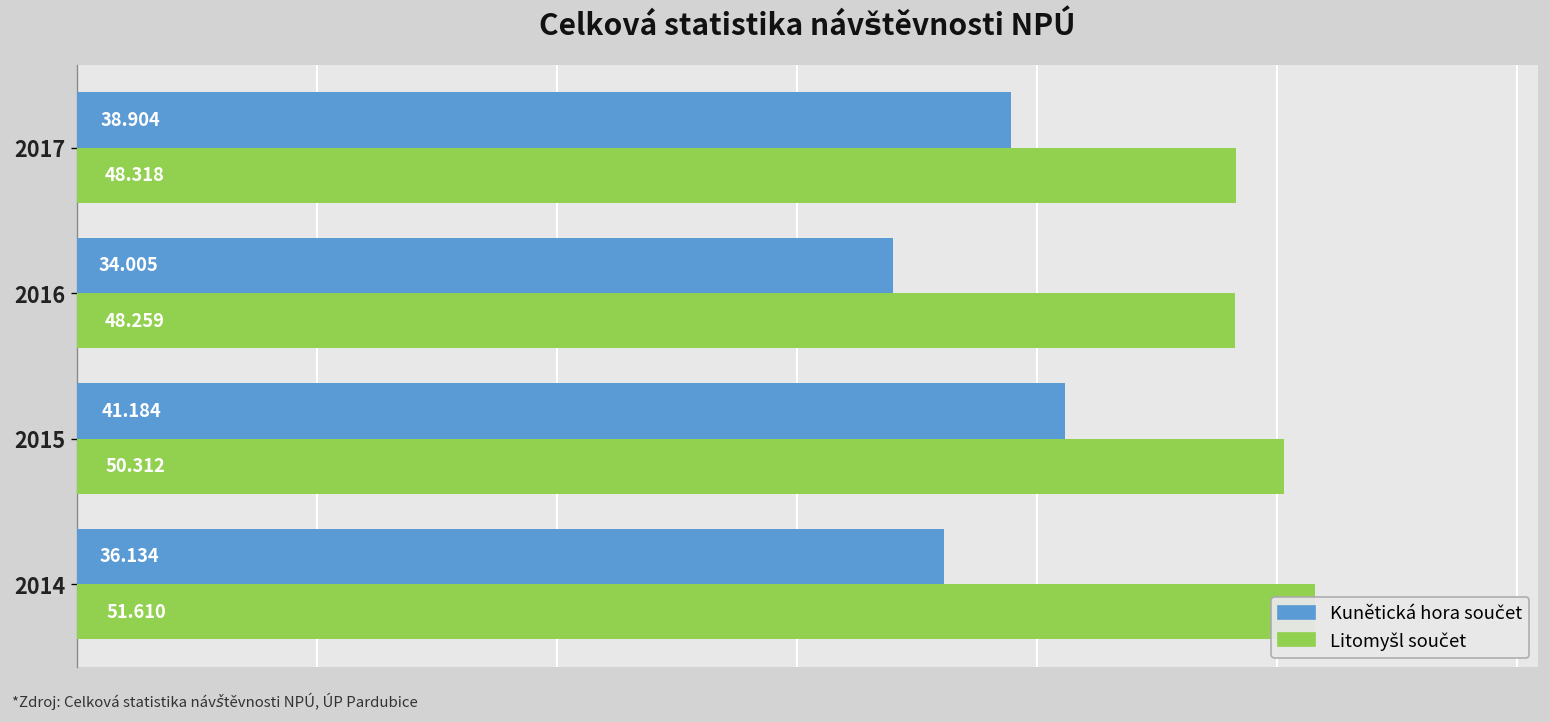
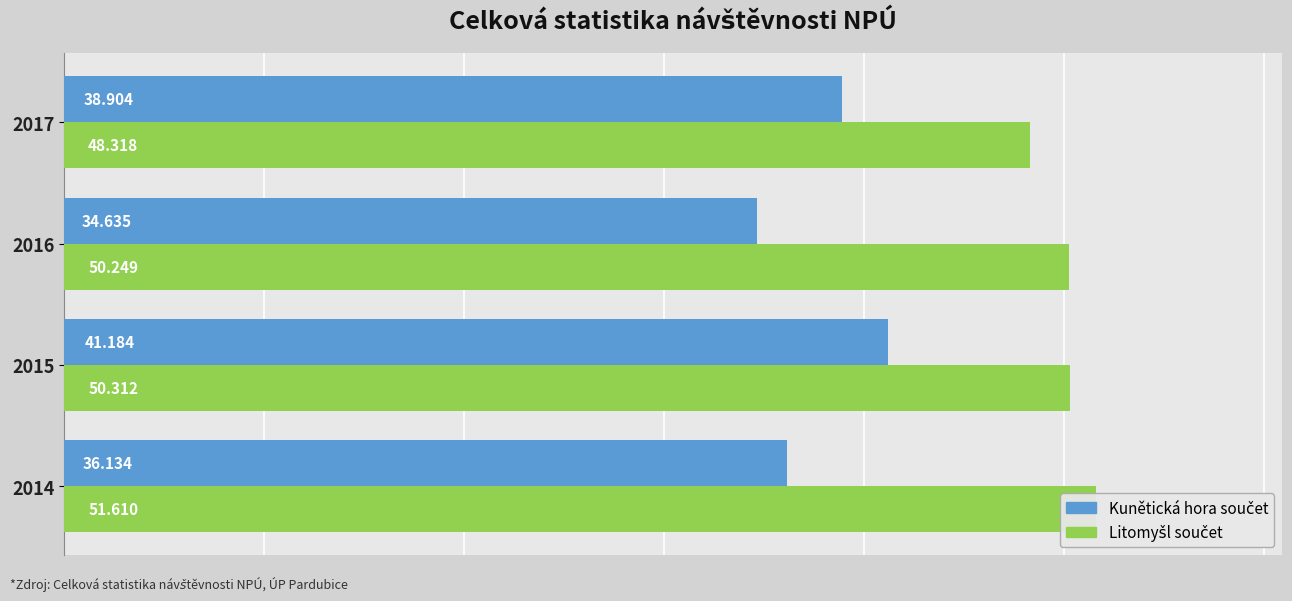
  {
    "Kunětická hora součet": {
-     "2016": 34.005
+     "2016": 34.635
    },
    "Litomyšl součet": {
-     "2016": 48.259
+     "2016": 50.249
    }
  }
